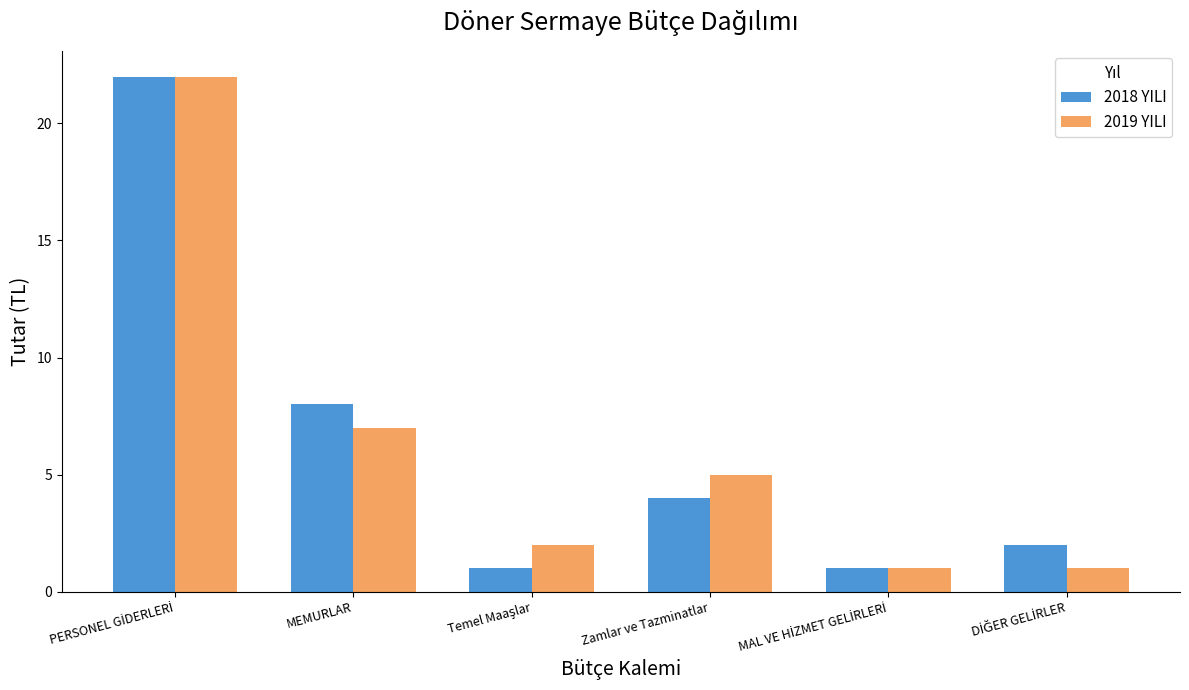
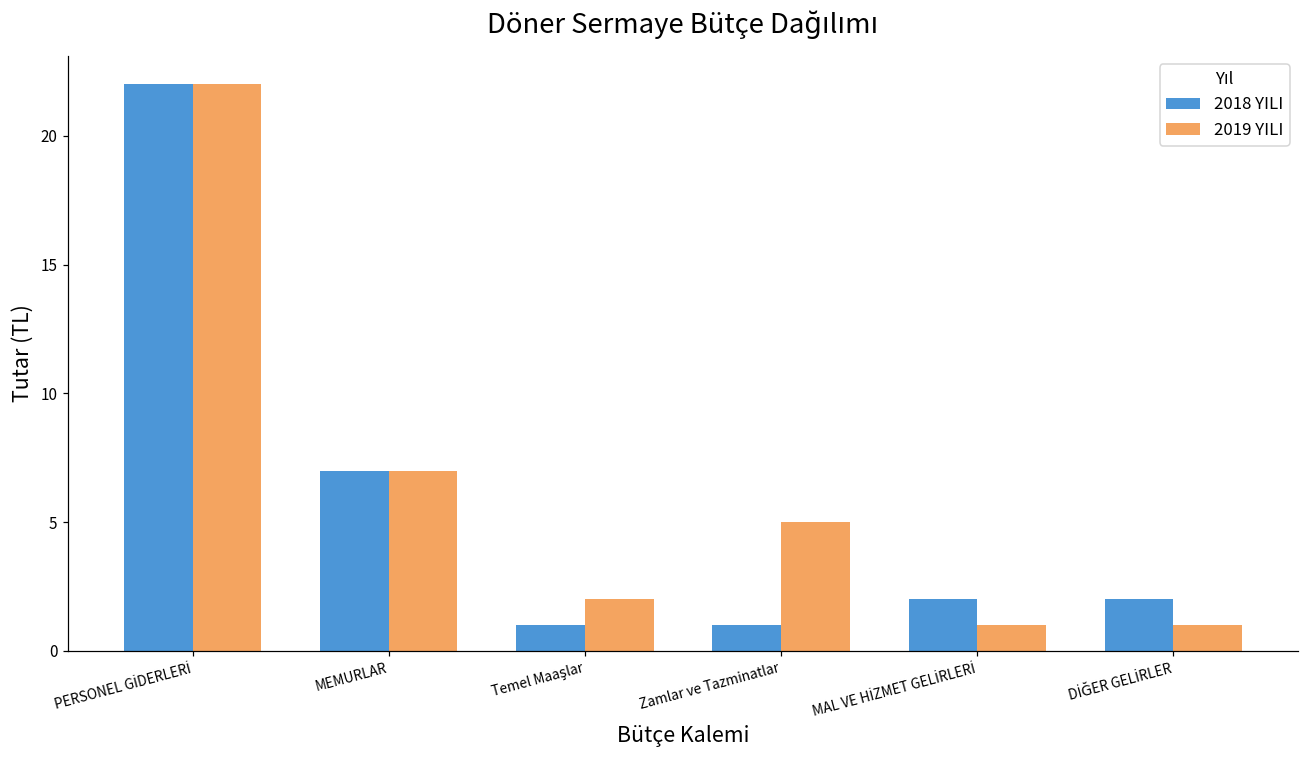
  {
    "2018 YILI": {
      "PERSONEL GİDERLERİ": 22,
-     "MEMURLAR": 8,
+     "MEMURLAR": 7,
      "Temel Maaşlar": 1,
-     "Zamlar ve Tazminatlar": 4,
-     "MAL VE HİZMET GELİRLERİ": 1,
+     "Zamlar ve Tazminatlar": 1,
+     "MAL VE HİZMET GELİRLERİ": 2,
      "DİĞER GELİRLER": 2
    },
    "2019 YILI": {
      "PERSONEL GİDERLERİ": 22,
      "MEMURLAR": 7,
      "Temel Maaşlar": 2,
      "Zamlar ve Tazminatlar": 5,
      "MAL VE HİZMET GELİRLERİ": 1,
      "DİĞER GELİRLER": 1
    }
  }
